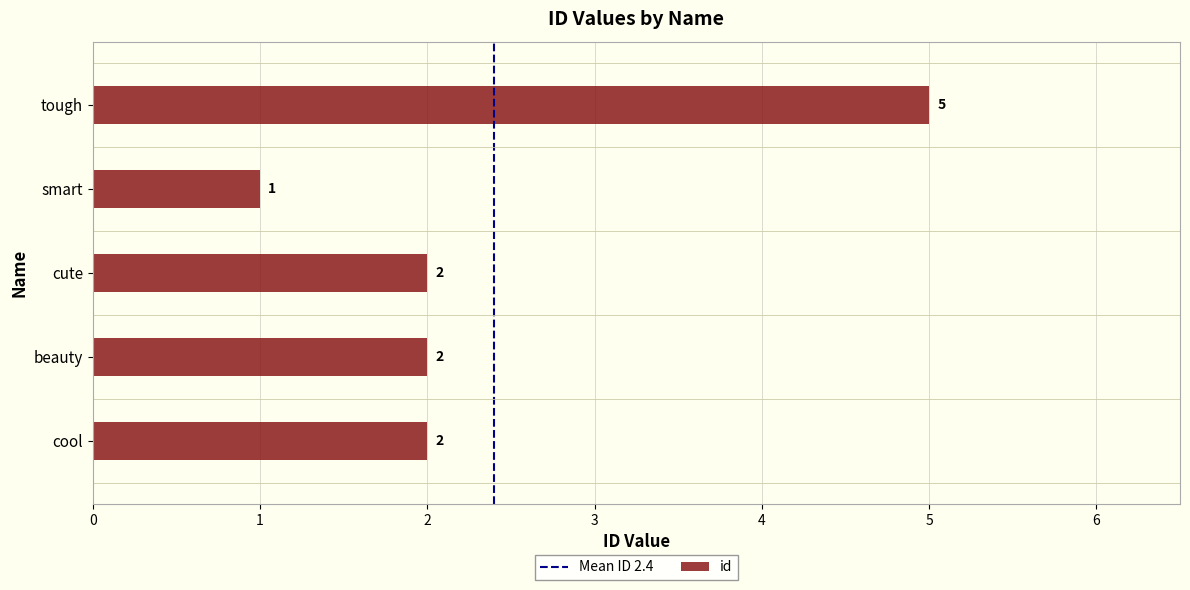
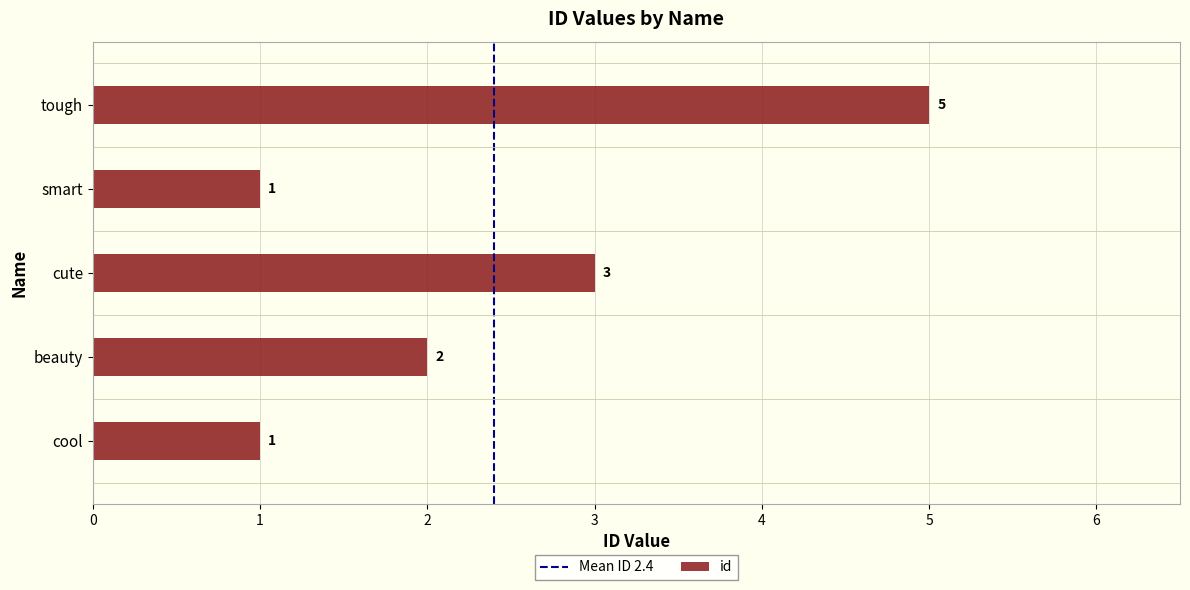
  {
    "tough": 5,
    "smart": 1,
-   "cute": 2,
+   "cute": 3,
    "beauty": 2,
-   "cool": 2
+   "cool": 1
  }
